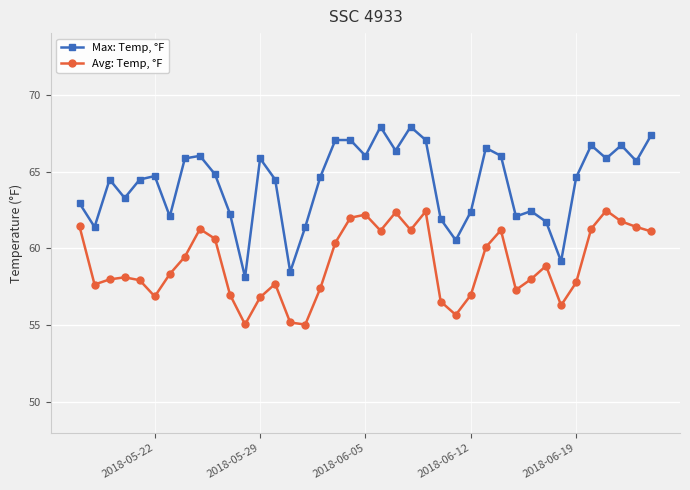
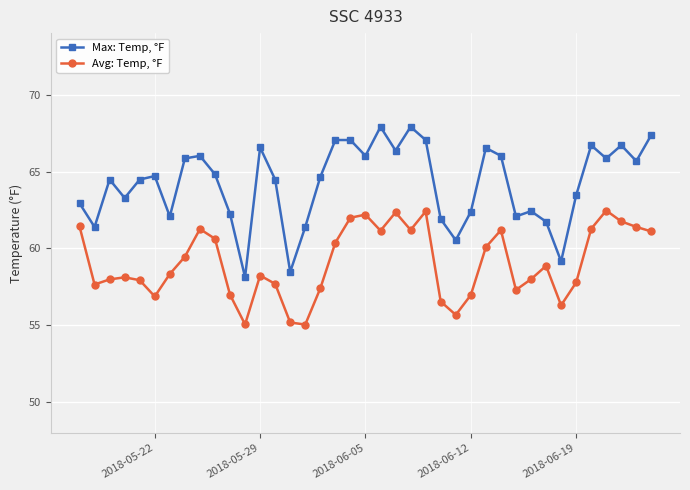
  {
    "Max: Temp, °F": {
      "2018-05-22": 64.7,
-     "2018-05-29": 65.9,
+     "2018-05-29": 66.6,
      "2018-06-05": 66.0,
      "2018-06-12": 62.4,
-     "2018-06-19": 64.6
+     "2018-06-19": 63.5
    },
    "Avg: Temp, °F": {
      "2018-05-22": 56.9,
-     "2018-05-29": 56.8,
+     "2018-05-29": 58.2,
      "2018-06-05": 62.2,
      "2018-06-12": 57.0,
      "2018-06-19": 57.8
    }
  }
